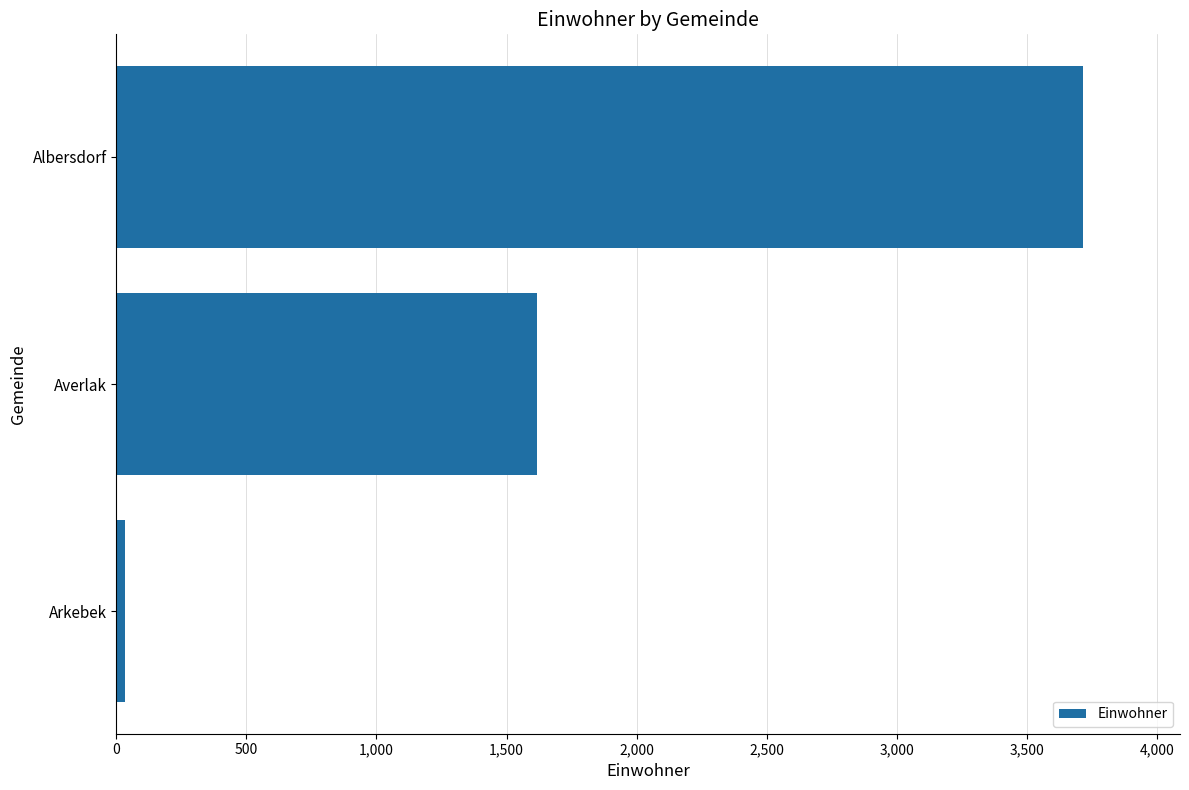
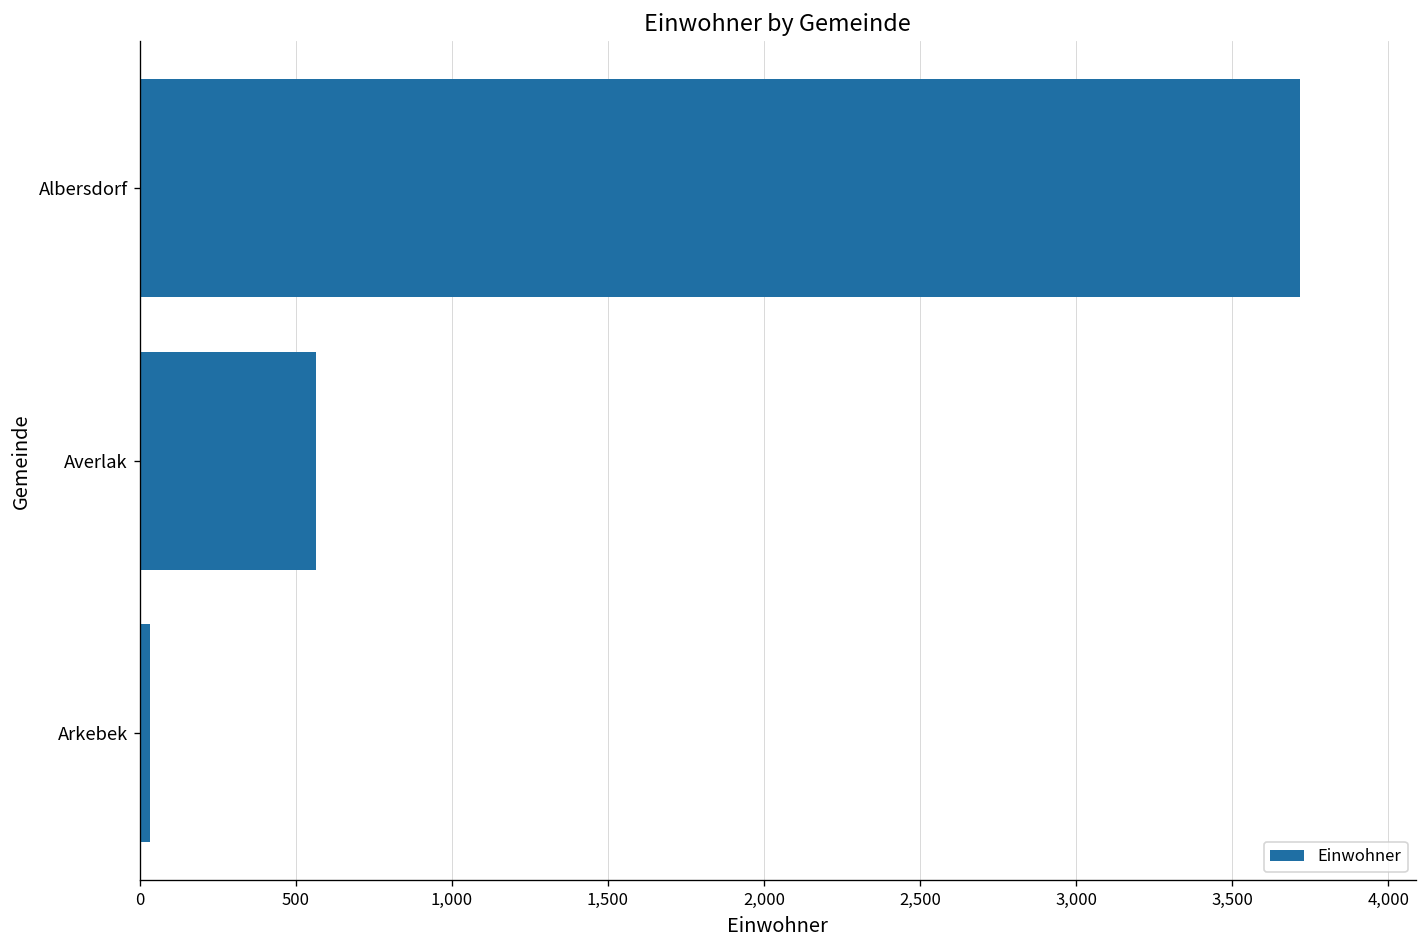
  {
    "Albersdorf": "3,720",
-   "Averlak": "1,620",
+   "Averlak": "570",
    "Arkebek": "30"
  }
